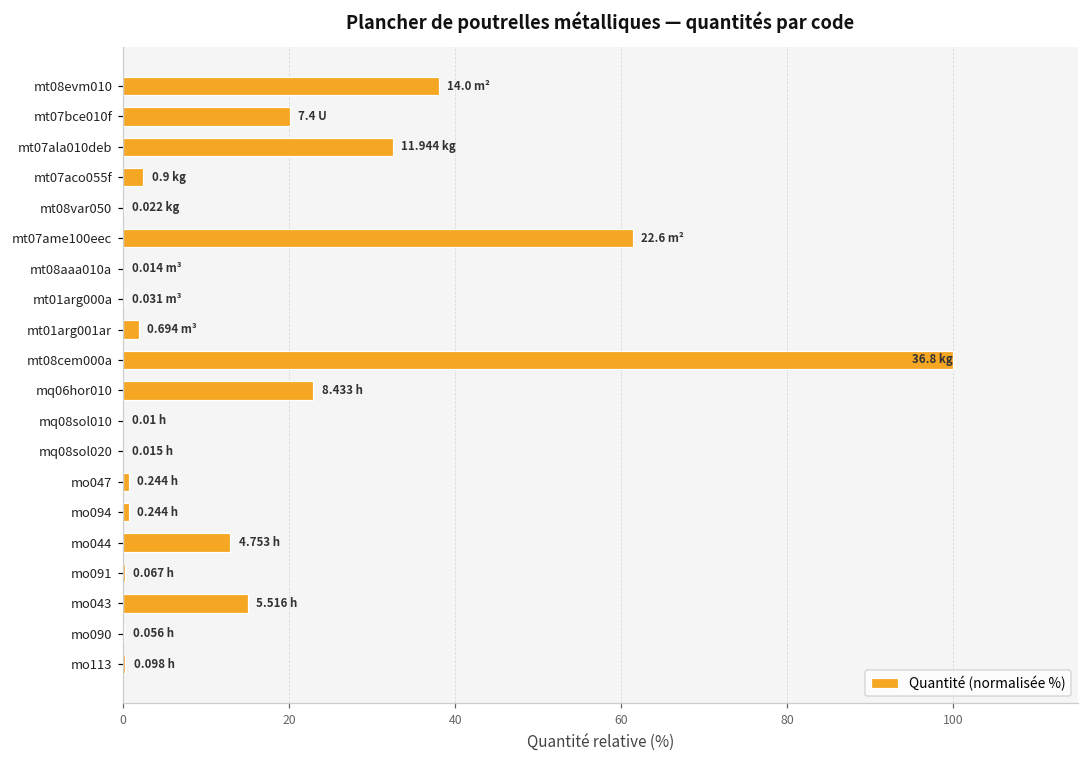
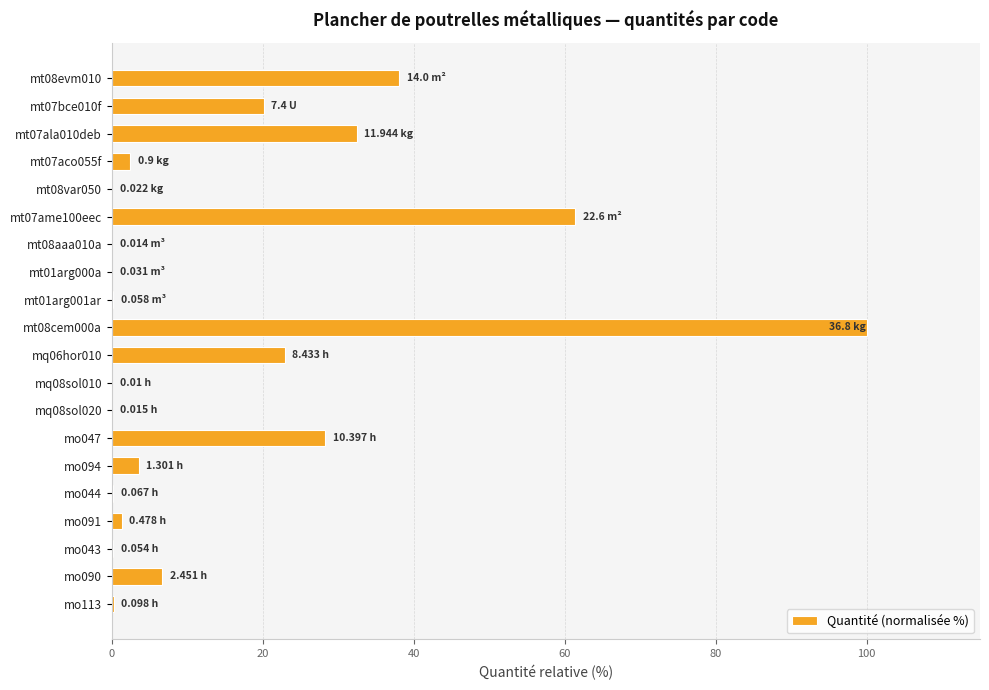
  {
-   "mt01arg001ar": 0.694,
-   "mo047": 0.244,
-   "mo094": 0.244,
-   "mo044": 4.753,
-   "mo091": 0.067,
-   "mo043": 5.516,
-   "mo090": 0.056
+   "mt01arg001ar": 0.058,
+   "mo047": 10.397,
+   "mo094": 1.301,
+   "mo044": 0.067,
+   "mo091": 0.478,
+   "mo043": 0.054,
+   "mo090": 2.451
  }
